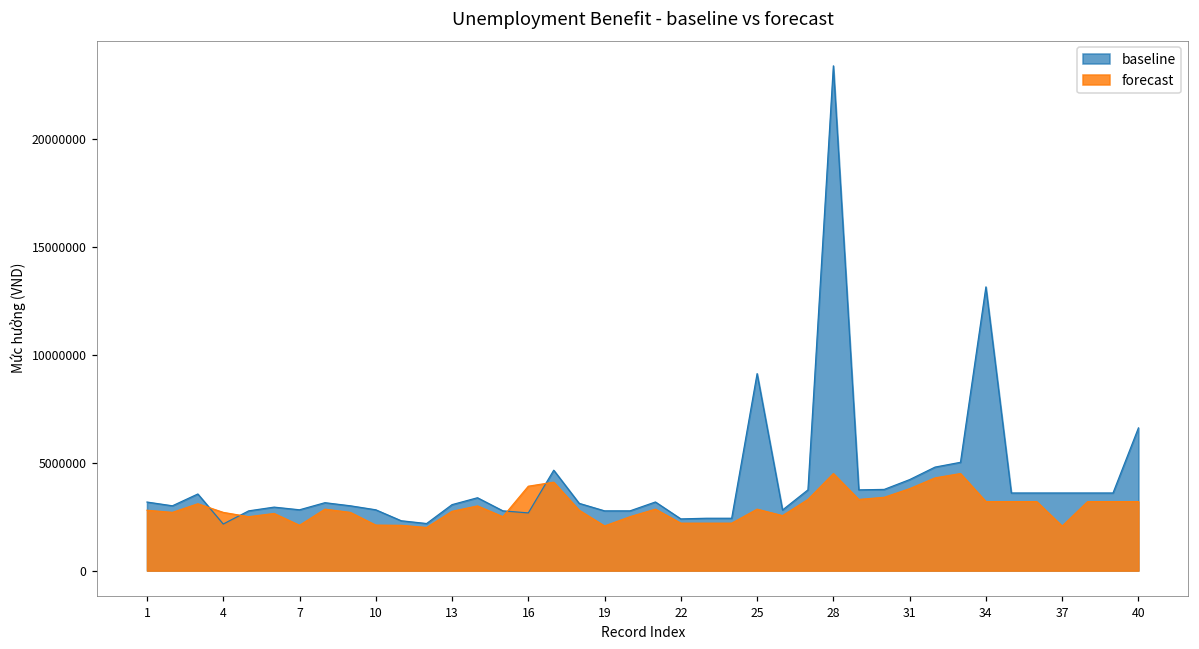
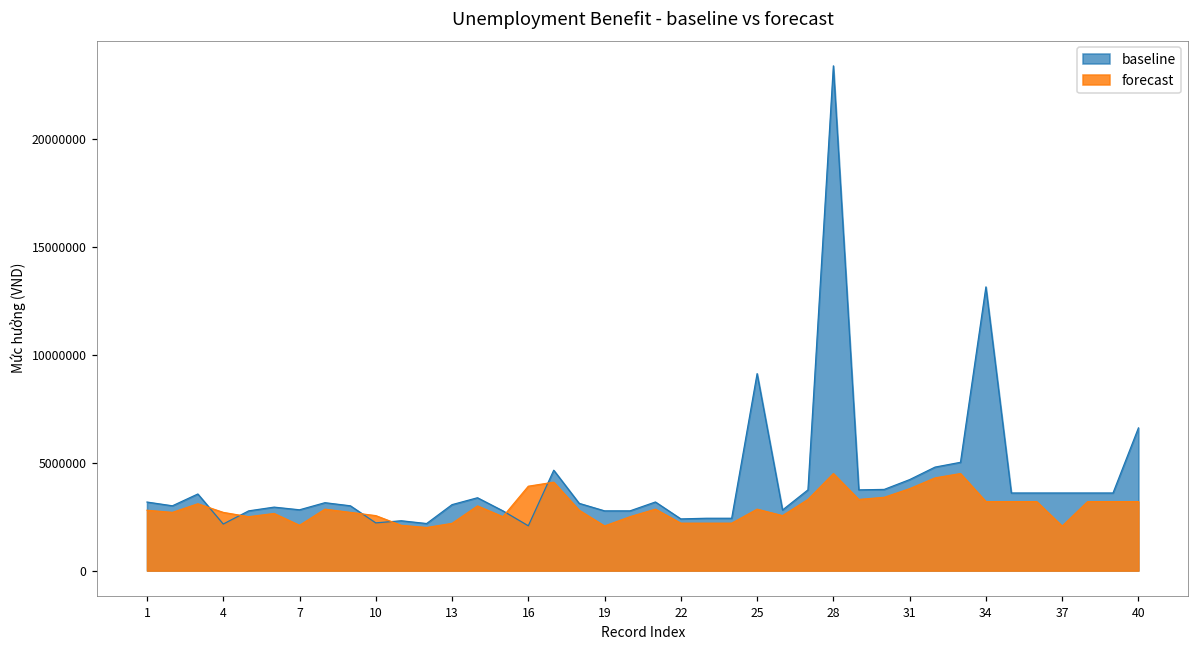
  {
    "baseline": {
      "1": 3200000,
      "4": 2200000,
      "7": 2800000,
-     "10": 2800000,
+     "10": 2200000,
      "13": 3100000,
-     "16": 2700000,
+     "16": 2100000,
      "19": 2800000,
      "22": 2400000,
      "25": 9100000,
      "28": 23400000,
      "31": 4200000,
      "34": 13200000,
      "37": 3600000,
      "40": 6600000
    },
    "forecast": {
      "1": 2800000,
      "4": 2700000,
      "7": 2100000,
-     "10": 2100000,
-     "13": 2800000,
+     "10": 2600000,
+     "13": 2200000,
      "16": 3900000,
      "19": 2100000,
      "22": 2200000,
      "25": 2900000,
      "28": 4500000,
      "31": 3800000,
      "34": 3200000,
      "37": 2100000,
      "40": 3200000
    }
  }
